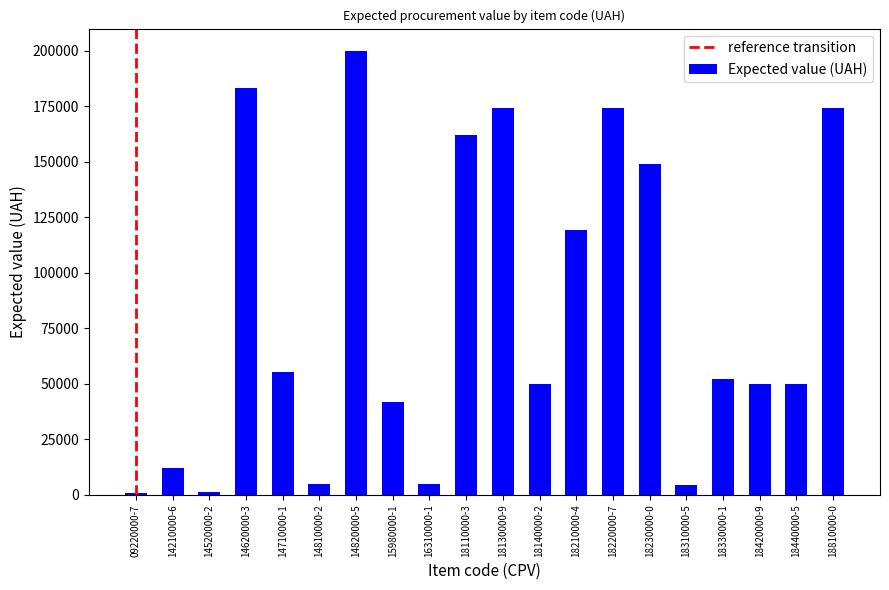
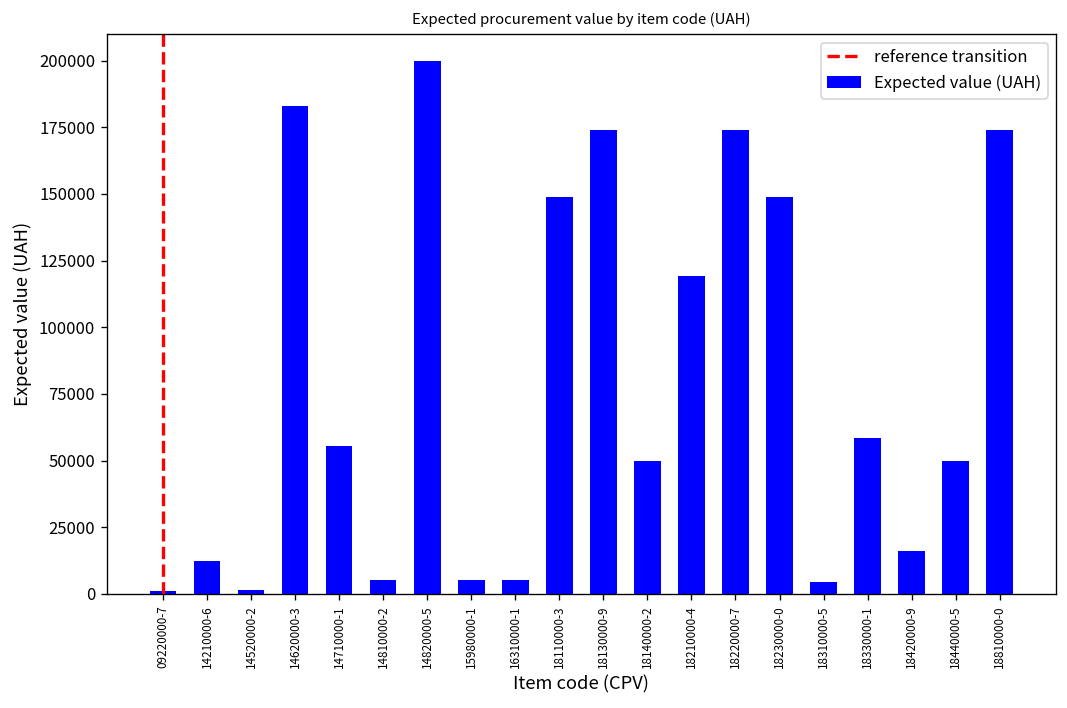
  {
    "14210000-6": 12000,
    "14520000-2": 2000,
    "14620000-3": 183000,
    "14710000-1": 55000,
    "14810000-2": 5000,
    "14820000-5": 200000,
-   "15980000-1": 42000,
+   "15980000-1": 5000,
    "16310000-1": 5000,
-   "18110000-3": 162000,
+   "18110000-3": 149000,
    "18130000-9": 174000,
    "18140000-2": 50000,
    "18210000-4": 119000,
    "18220000-7": 174000,
    "18230000-0": 149000,
    "18310000-5": 4000,
-   "18330000-1": 52000,
-   "18420000-9": 50000,
+   "18330000-1": 58000,
+   "18420000-9": 16000,
    "18440000-5": 50000,
    "18810000-0": 174000
  }
